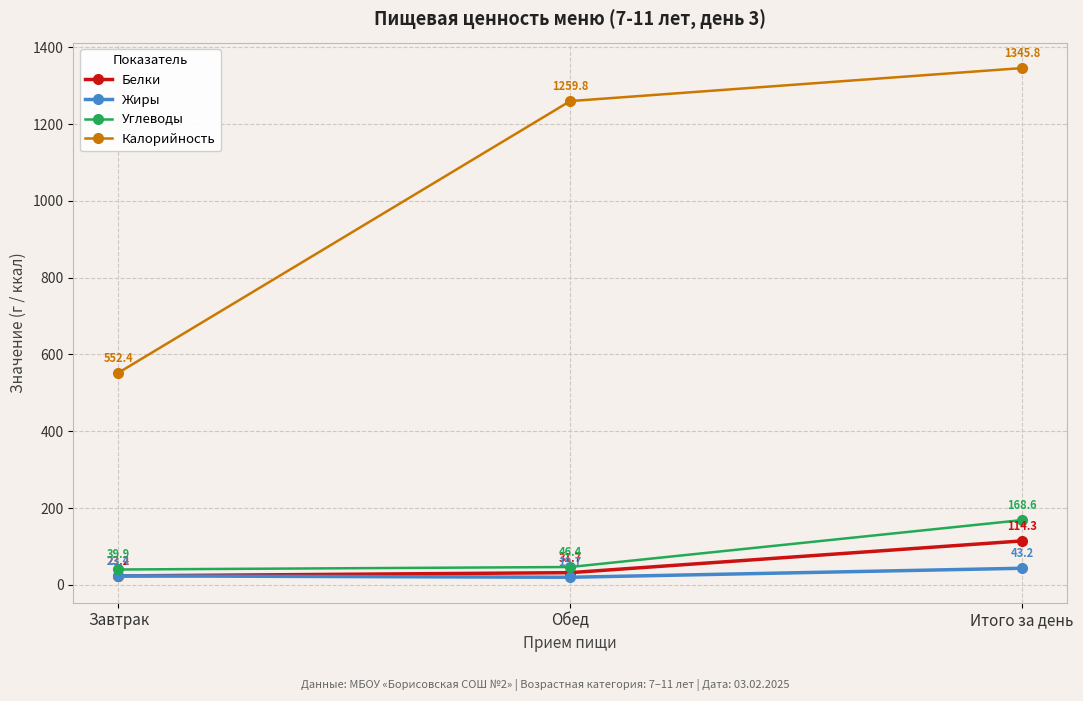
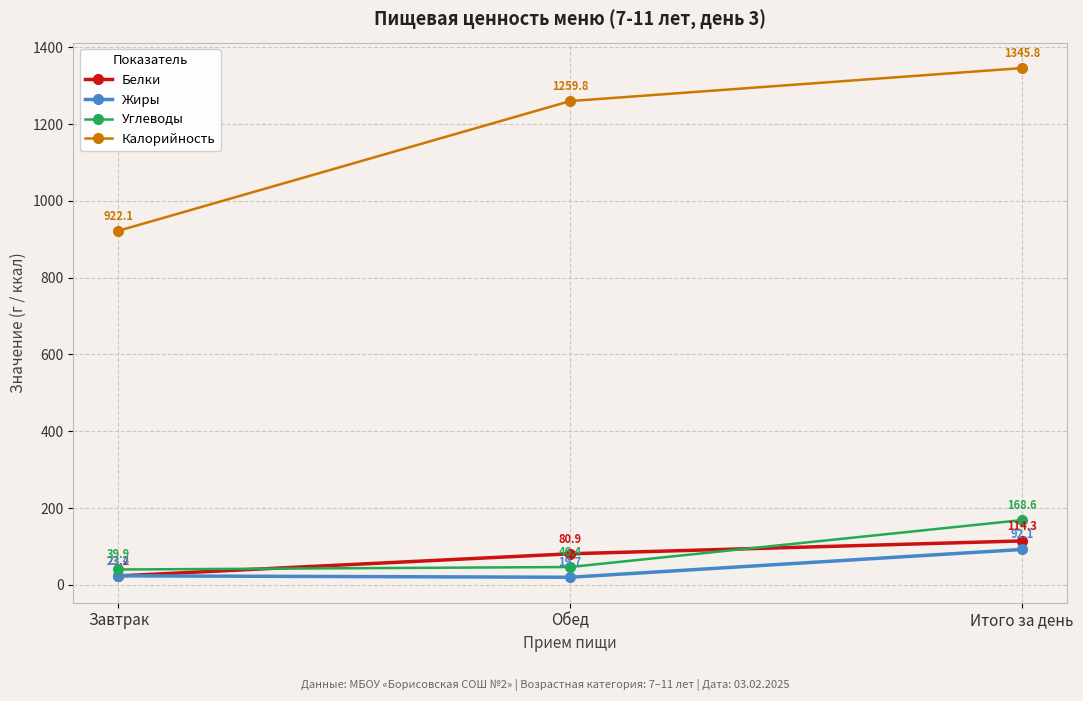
  {
    "Белки": {
-     "Обед": 31.7
+     "Обед": 80.9
    },
    "Жиры": {
-     "Итого за день": 43.2
+     "Итого за день": 92.1
    },
    "Углеводы": {
      "Итого за день": 168.6
    },
    "Калорийность": {
-     "Завтрак": 552.4,
+     "Завтрак": 922.1,
      "Обед": 1259.8,
      "Итого за день": 1345.8
    }
  }
